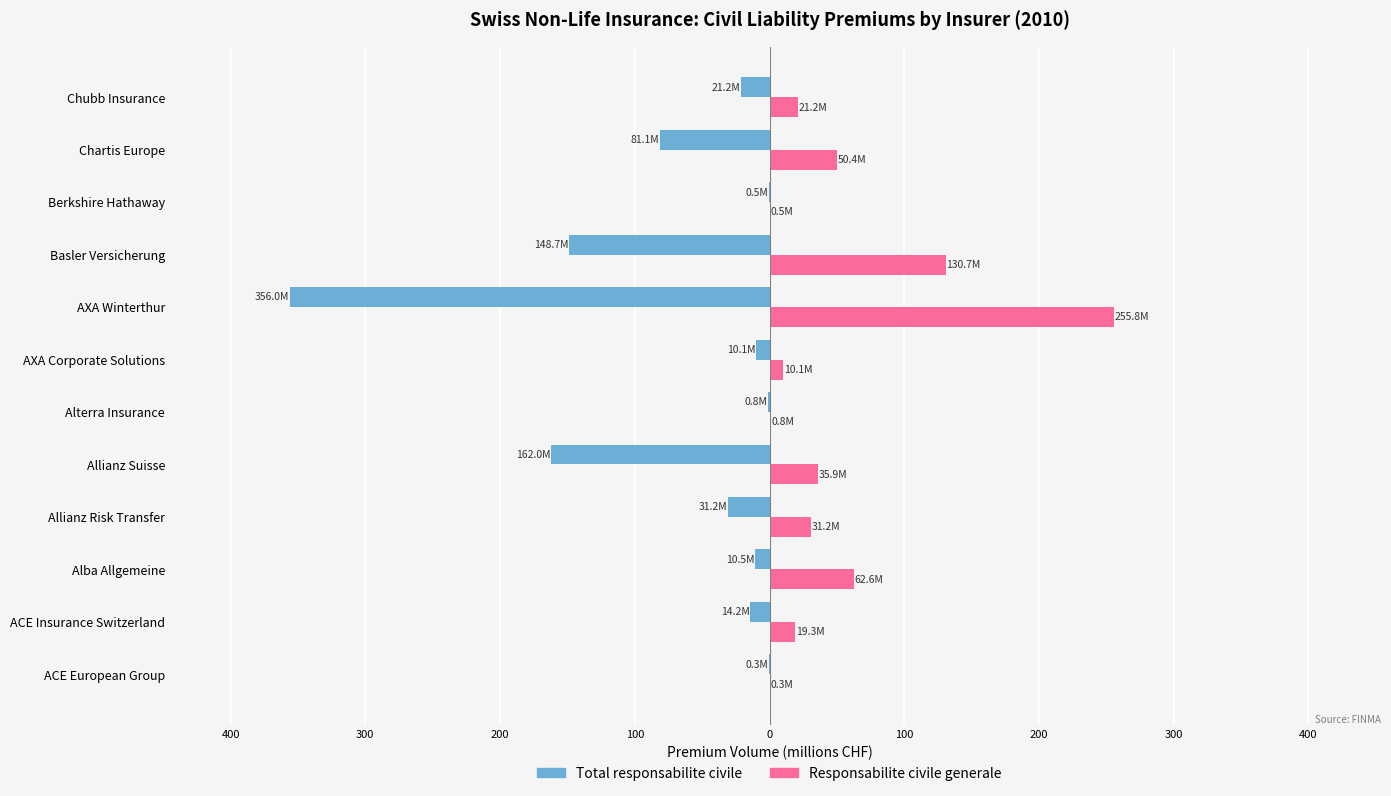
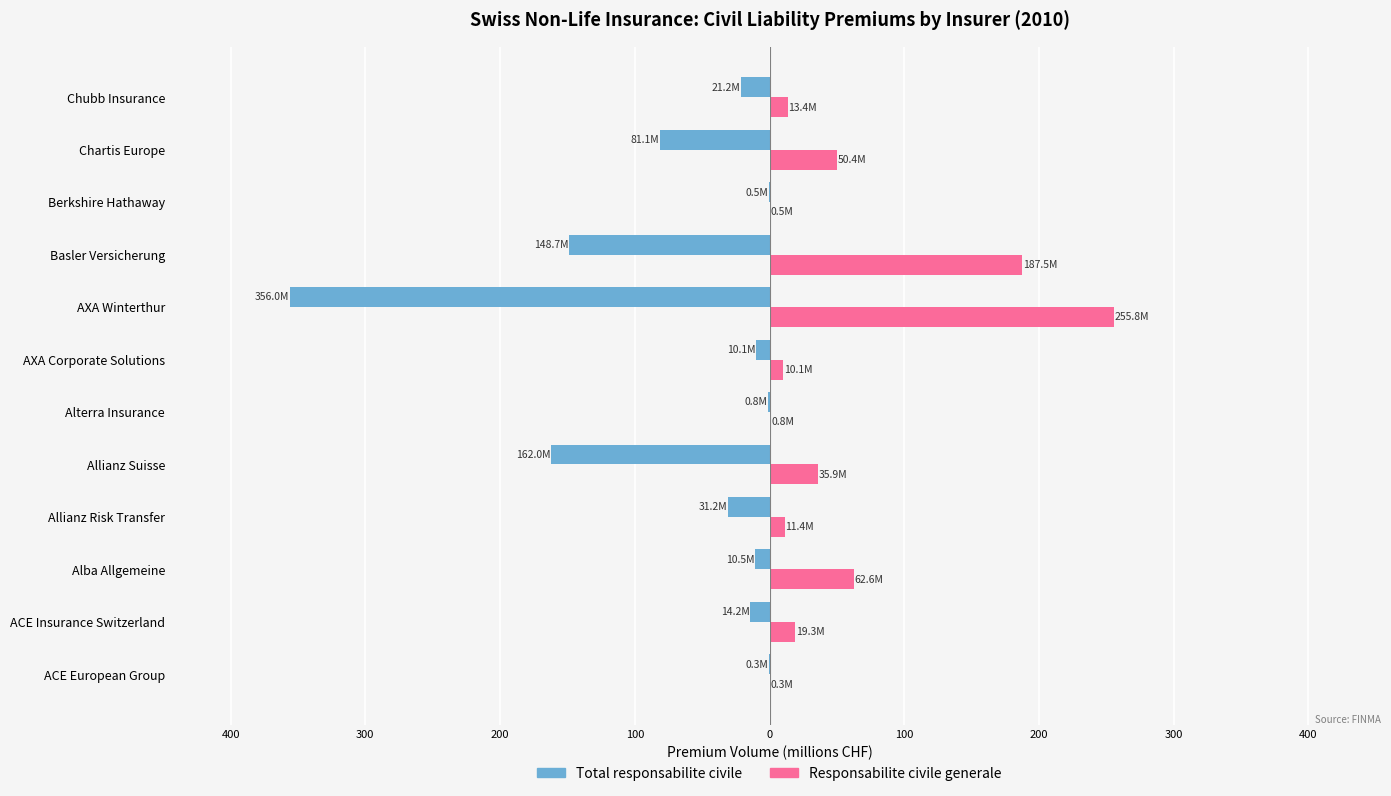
  {
    "Responsabilite civile generale": {
-     "Chubb Insurance": "21.2M",
+     "Chubb Insurance": "13.4M",
      "Chartis Europe": "50.4M",
      "Berkshire Hathaway": "0.5M",
-     "Basler Versicherung": "130.7M",
+     "Basler Versicherung": "187.5M",
      "AXA Winterthur": "255.8M",
      "AXA Corporate Solutions": "10.1M",
      "Alterra Insurance": "0.8M",
      "Allianz Suisse": "35.9M",
-     "Allianz Risk Transfer": "31.2M",
+     "Allianz Risk Transfer": "11.4M",
      "Alba Allgemeine": "62.6M",
      "ACE Insurance Switzerland": "19.3M",
      "ACE European Group": "0.3M"
    }
  }
